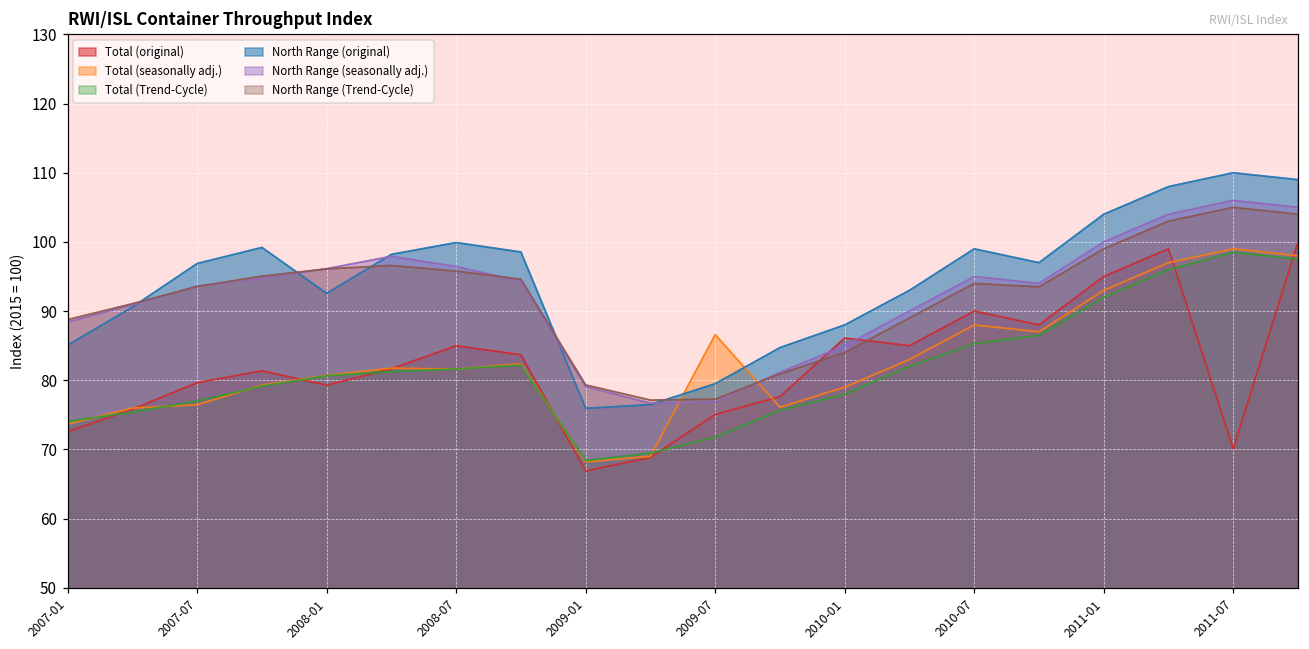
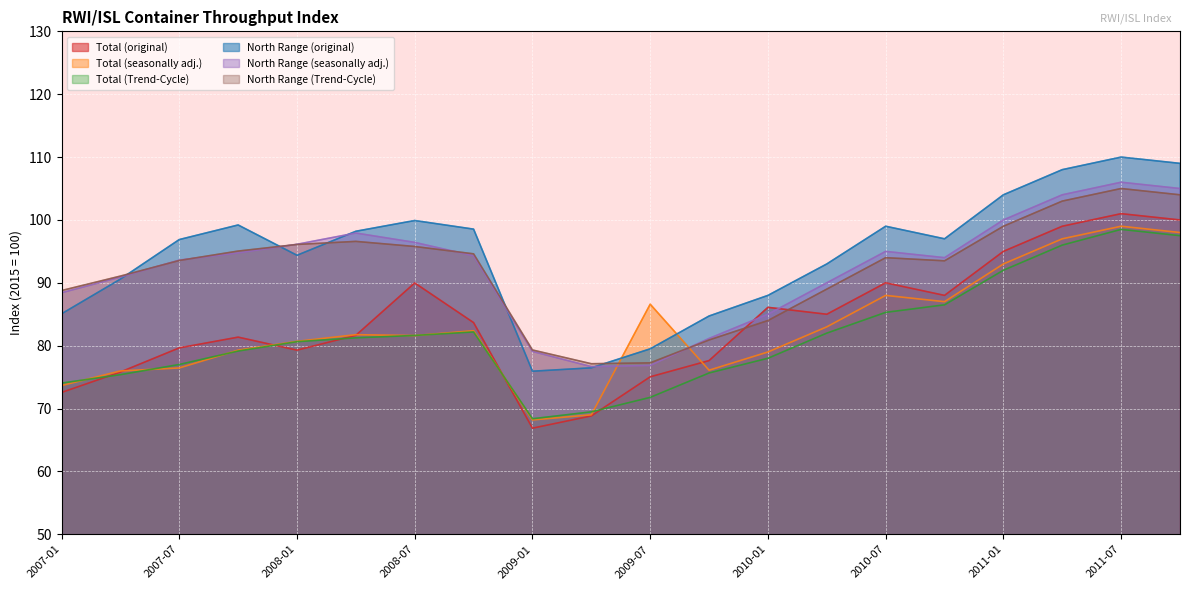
  {
    "Total (original)": {
      "2007-01": 73,
      "2007-07": 80,
      "2008-01": 79,
-     "2008-07": 85,
+     "2008-07": 90,
      "2009-01": 67,
      "2009-07": 75,
      "2010-01": 86,
      "2010-07": 90,
      "2011-01": 95,
-     "2011-07": 70
+     "2011-07": 101
    },
    "Total (seasonally adj.)": {
      "2007-07": 76,
      "2009-07": 87,
      "2010-01": 79,
      "2010-07": 88,
      "2011-01": 93,
      "2011-07": 99
    },
    "Total (Trend-Cycle)": {
      "2007-07": 77,
      "2009-07": 72,
      "2010-01": 78,
      "2010-07": 85,
      "2011-01": 92,
      "2011-07": 99
    },
    "North Range (original)": {
      "2007-01": 85,
      "2007-07": 97,
-     "2008-01": 93,
+     "2008-01": 94,
      "2008-07": 100,
      "2009-01": 76,
      "2009-07": 80,
      "2010-01": 88,
      "2010-07": 99,
      "2011-01": 104,
      "2011-07": 110
    }
  }
